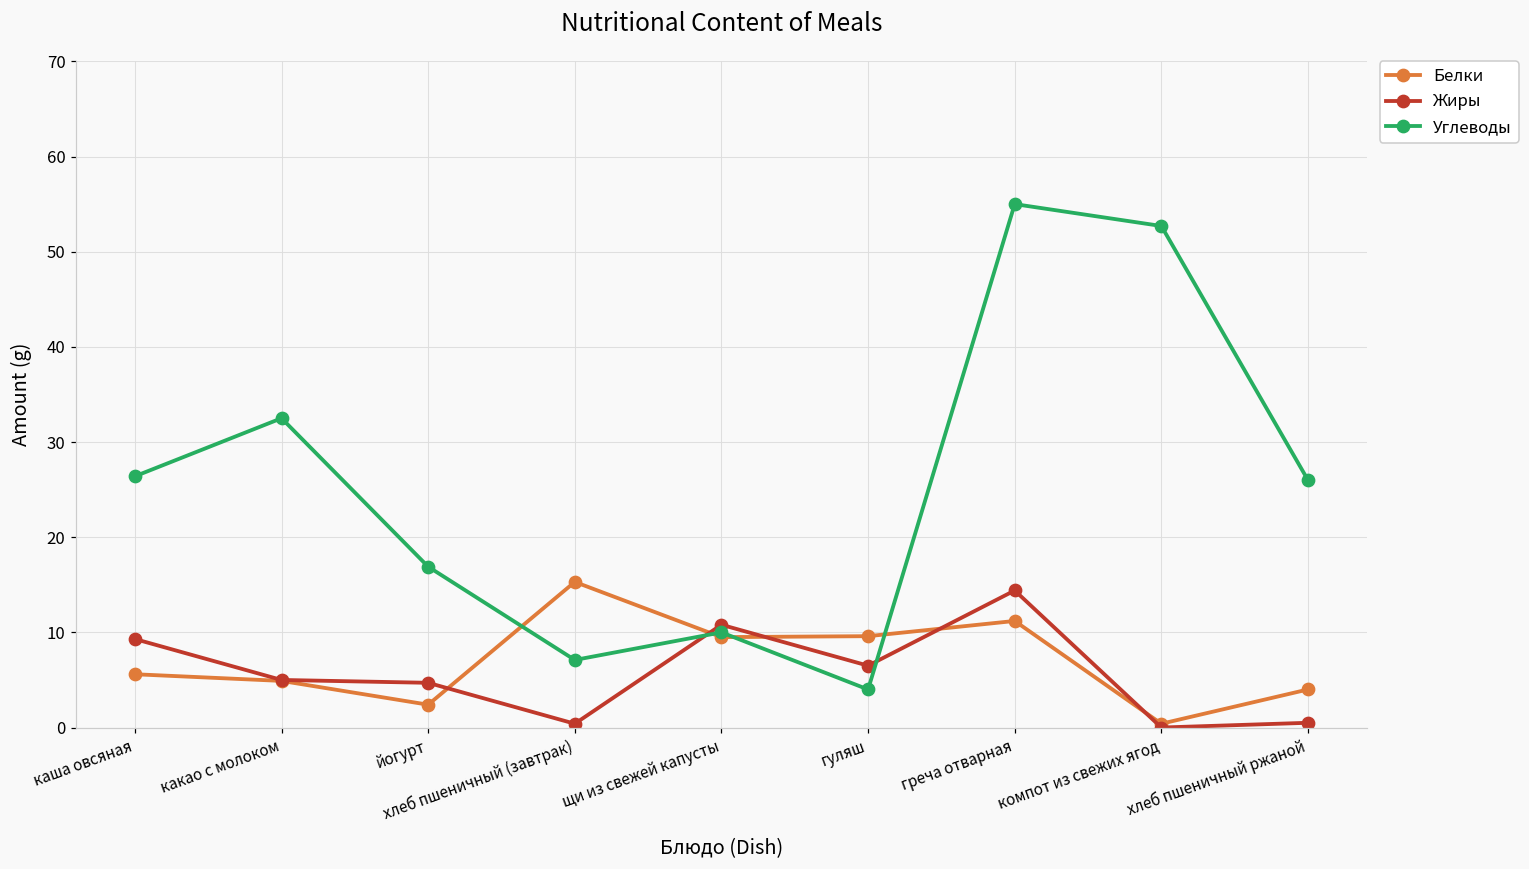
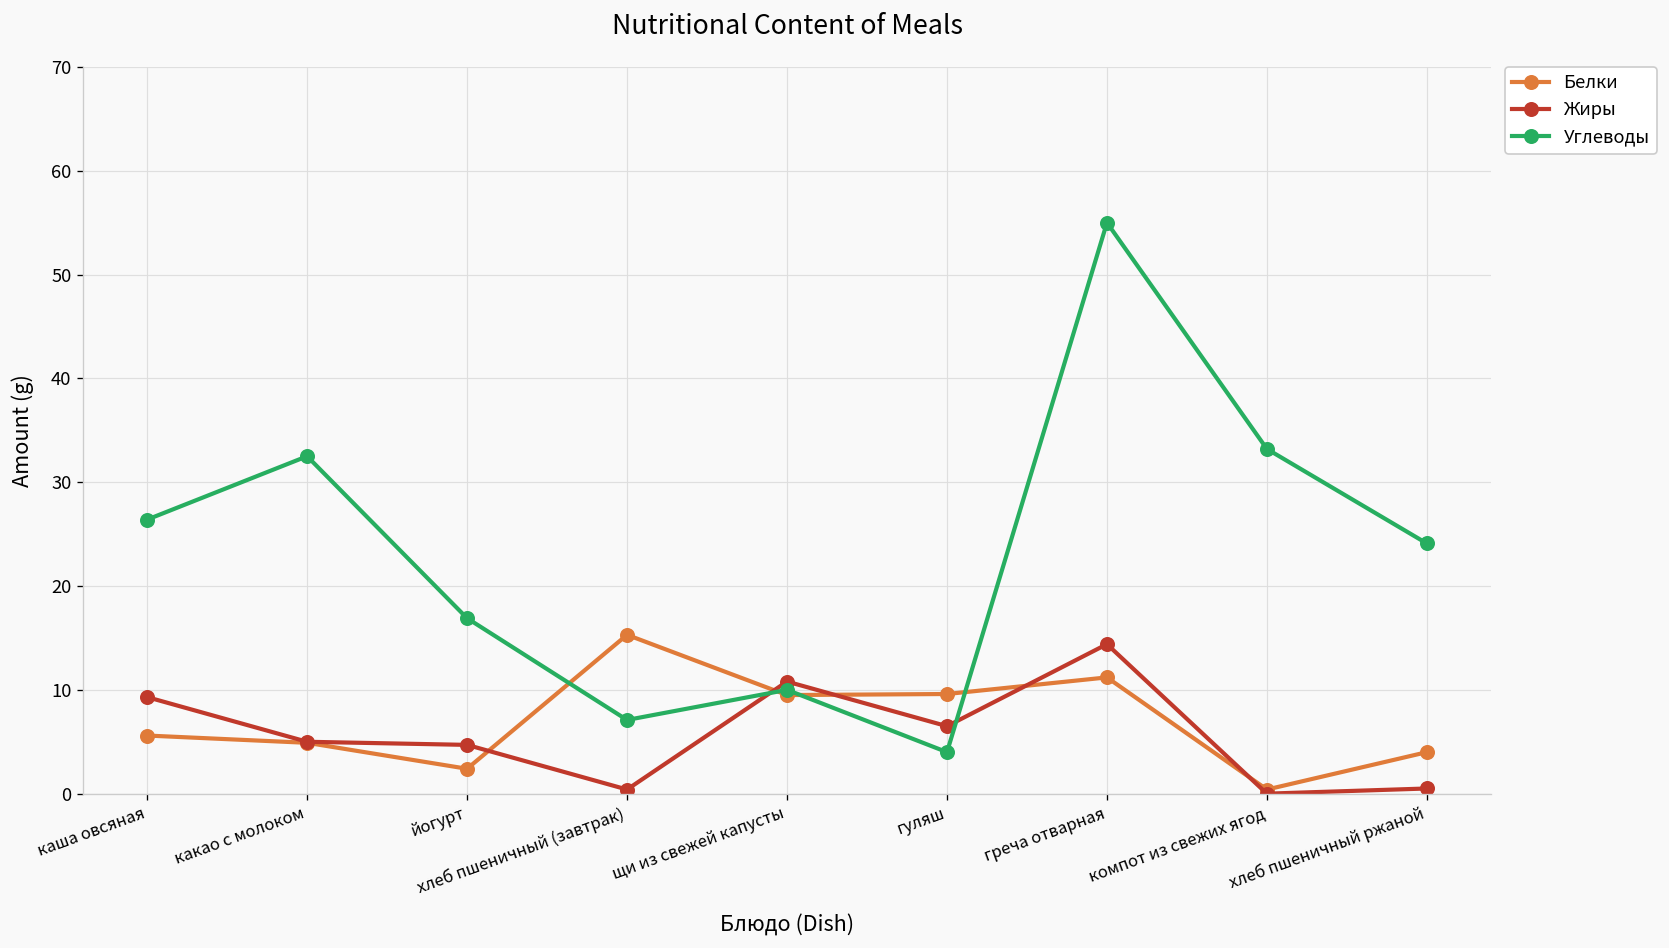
  {
    "Белки": {
      "каша овсяная": 6,
      "йогурт": 2,
      "хлеб пшеничный (завтрак)": 15,
      "щи из свежей капусты": 10,
      "гуляш": 10,
      "греча отварная": 11,
      "компот из свежих ягод": 0,
      "хлеб пшеничный ржаной": 4
    },
    "Жиры": {
      "каша овсяная": 9,
      "йогурт": 5,
      "хлеб пшеничный (завтрак)": 0,
      "щи из свежей капусты": 11,
      "гуляш": 7,
      "греча отварная": 14,
      "компот из свежих ягод": 0,
      "хлеб пшеничный ржаной": 1
    },
    "Углеводы": {
      "каша овсяная": 26,
      "какао с молоком": 33,
      "йогурт": 17,
      "хлеб пшеничный (завтрак)": 7,
      "щи из свежей капусты": 10,
      "гуляш": 4,
      "греча отварная": 55,
-     "компот из свежих ягод": 53,
-     "хлеб пшеничный ржаной": 26
+     "компот из свежих ягод": 33,
+     "хлеб пшеничный ржаной": 24
    }
  }
